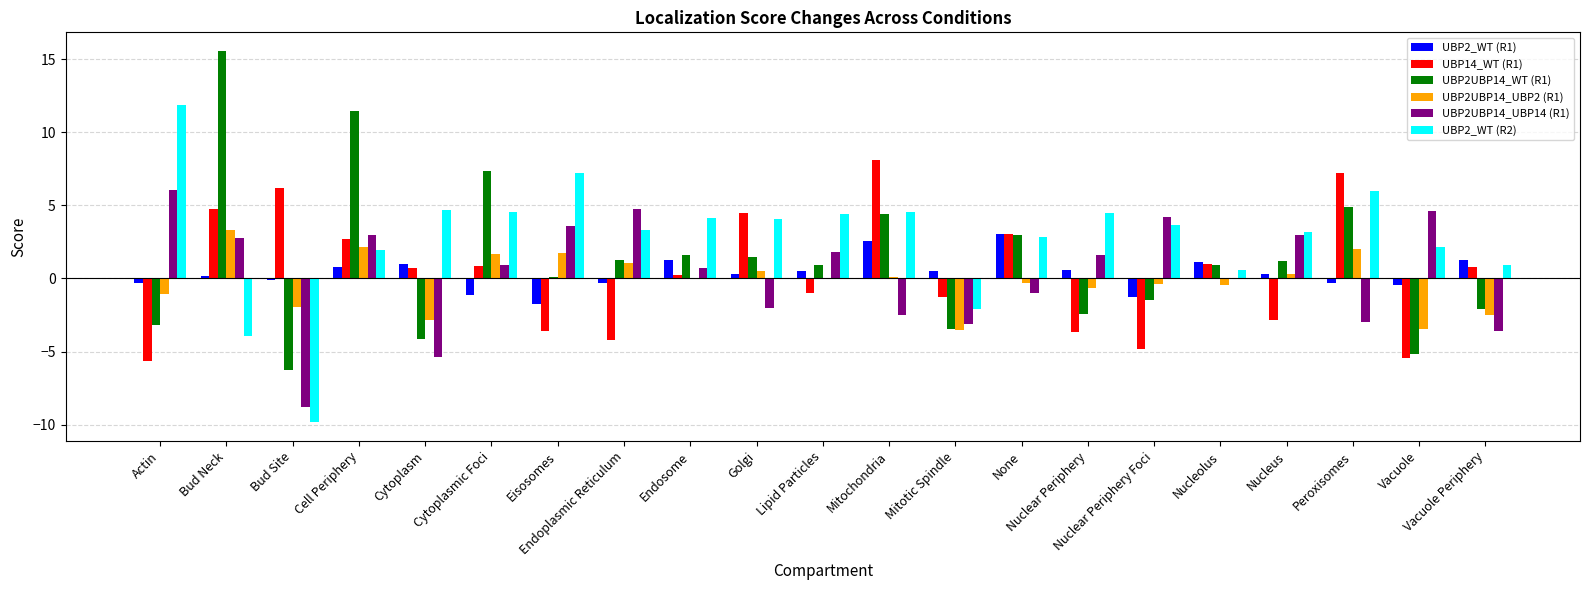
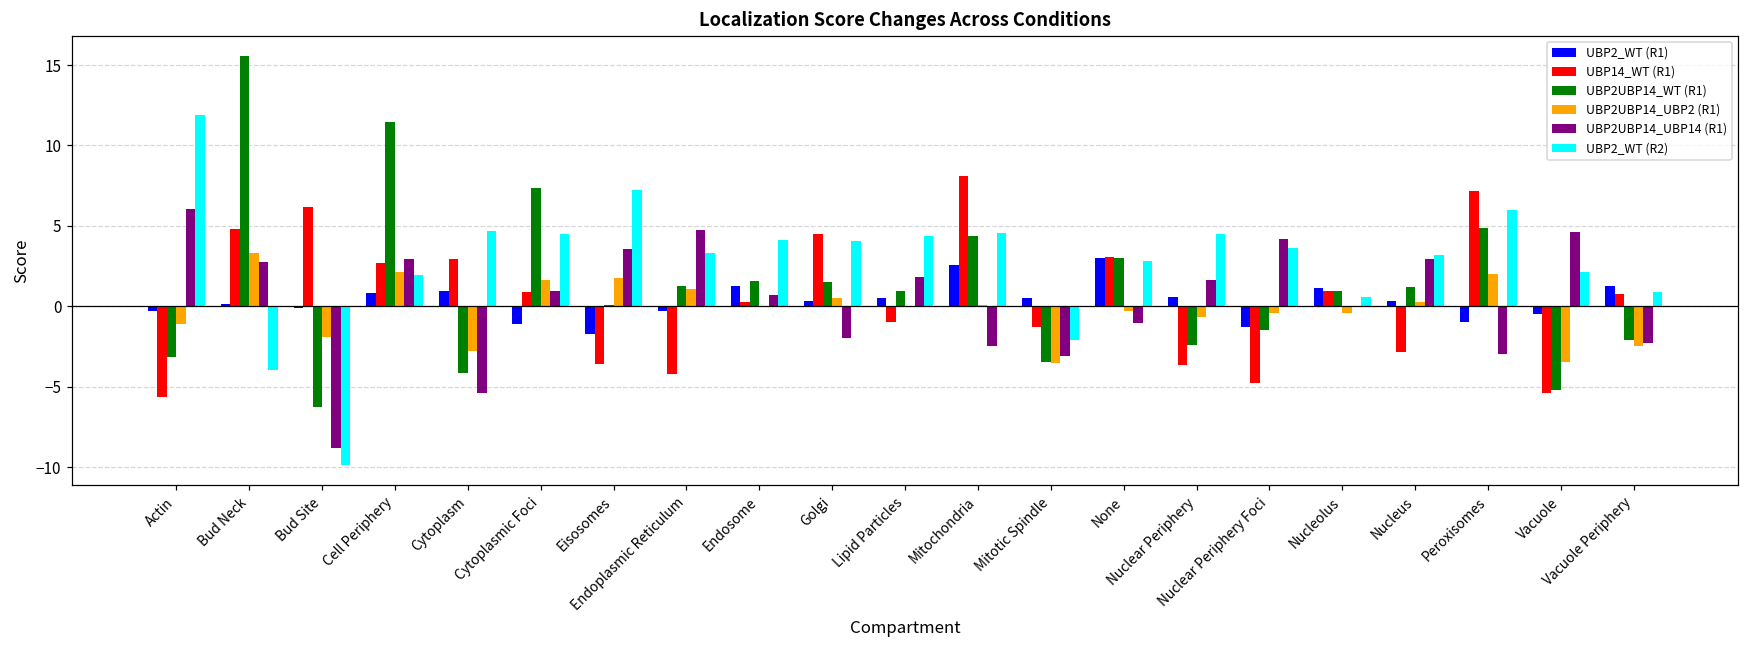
  {
    "UBP2_WT (R1)": {
      "Actin": -0.3,
      "Cell Periphery": 0.8,
      "Cytoplasm": 1.0,
      "Cytoplasmic Foci": -1.1,
      "Eisosomes": -1.7,
      "Endoplasmic Reticulum": -0.3,
      "Endosome": 1.3,
      "Golgi": 0.3,
      "Lipid Particles": 0.5,
      "Mitochondria": 2.6,
      "Mitotic Spindle": 0.5,
      "None": 3.0,
      "Nuclear Periphery": 0.6,
      "Nuclear Periphery Foci": -1.3,
      "Nucleolus": 1.1,
      "Nucleus": 0.3,
-     "Peroxisomes": -0.3,
+     "Peroxisomes": -1.0,
      "Vacuole": -0.5,
      "Vacuole Periphery": 1.3
    },
    "UBP14_WT (R1)": {
      "Actin": -5.7,
      "Bud Neck": 4.8,
      "Bud Site": 6.2,
      "Cell Periphery": 2.7,
-     "Cytoplasm": 0.7,
+     "Cytoplasm": 3.0,
      "Cytoplasmic Foci": 0.9,
      "Eisosomes": -3.6,
      "Endoplasmic Reticulum": -4.2,
      "Endosome": 0.3,
      "Golgi": 4.5,
      "Lipid Particles": -1.0,
      "Mitochondria": 8.1,
      "Mitotic Spindle": -1.3,
      "None": 3.1,
      "Nuclear Periphery": -3.6,
      "Nuclear Periphery Foci": -4.8,
      "Nucleolus": 1.0,
      "Nucleus": -2.9,
      "Peroxisomes": 7.2,
      "Vacuole": -5.4,
      "Vacuole Periphery": 0.8
    },
    "UBP2UBP14_WT (R1)": {
      "Actin": -3.2,
      "Bud Neck": 15.6,
      "Bud Site": -6.3,
      "Cell Periphery": 11.5,
      "Cytoplasm": -4.1,
      "Cytoplasmic Foci": 7.4,
      "Endoplasmic Reticulum": 1.3,
      "Endosome": 1.6,
      "Golgi": 1.5,
      "Lipid Particles": 1.0,
      "Mitochondria": 4.4,
      "Mitotic Spindle": -3.5,
      "None": 3.0,
      "Nuclear Periphery": -2.4,
      "Nuclear Periphery Foci": -1.5,
      "Nucleolus": 0.9,
      "Nucleus": 1.2,
      "Peroxisomes": 4.9,
      "Vacuole": -5.2,
      "Vacuole Periphery": -2.1
    },
    "UBP2UBP14_UBP2 (R1)": {
      "Actin": -1.1,
      "Bud Neck": 3.3,
      "Bud Site": -1.9,
      "Cell Periphery": 2.1,
      "Cytoplasm": -2.8,
      "Cytoplasmic Foci": 1.7,
      "Eisosomes": 1.8,
      "Endoplasmic Reticulum": 1.1,
      "Endosome": 0.0,
      "Golgi": 0.5,
      "Mitotic Spindle": -3.5,
      "None": -0.3,
      "Nuclear Periphery": -0.7,
      "Nuclear Periphery Foci": -0.4,
      "Nucleolus": -0.4,
      "Nucleus": 0.3,
      "Peroxisomes": 2.0,
      "Vacuole": -3.5,
      "Vacuole Periphery": -2.5
    },
    "UBP2UBP14_UBP14 (R1)": {
      "Actin": 6.0,
      "Bud Neck": 2.8,
      "Bud Site": -8.8,
      "Cell Periphery": 3.0,
      "Cytoplasm": -5.4,
      "Cytoplasmic Foci": 0.9,
      "Eisosomes": 3.6,
      "Endoplasmic Reticulum": 4.8,
      "Endosome": 0.7,
      "Golgi": -2.0,
      "Lipid Particles": 1.8,
      "Mitochondria": -2.5,
      "Mitotic Spindle": -3.1,
      "None": -1.0,
      "Nuclear Periphery": 1.6,
      "Nuclear Periphery Foci": 4.2,
      "Nucleus": 2.9,
      "Peroxisomes": -3.0,
      "Vacuole": 4.6,
-     "Vacuole Periphery": -3.6
+     "Vacuole Periphery": -2.3
    },
    "UBP2_WT (R2)": {
      "Actin": 11.9,
      "Bud Neck": -4.0,
      "Bud Site": -9.9,
      "Cell Periphery": 1.9,
      "Cytoplasm": 4.7,
      "Cytoplasmic Foci": 4.5,
      "Eisosomes": 7.2,
      "Endoplasmic Reticulum": 3.3,
      "Endosome": 4.1,
      "Golgi": 4.1,
      "Lipid Particles": 4.4,
      "Mitochondria": 4.6,
      "Mitotic Spindle": -2.1,
      "None": 2.8,
      "Nuclear Periphery": 4.5,
      "Nuclear Periphery Foci": 3.7,
      "Nucleolus": 0.6,
      "Nucleus": 3.2,
      "Peroxisomes": 6.0,
      "Vacuole": 2.1,
      "Vacuole Periphery": 0.9
    }
  }
